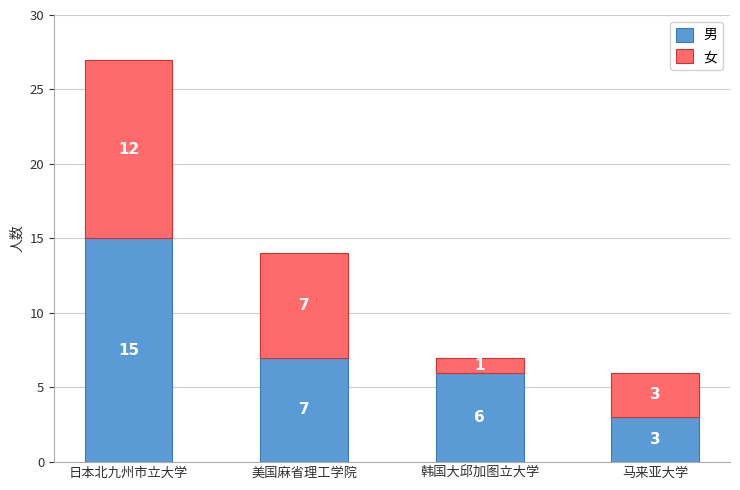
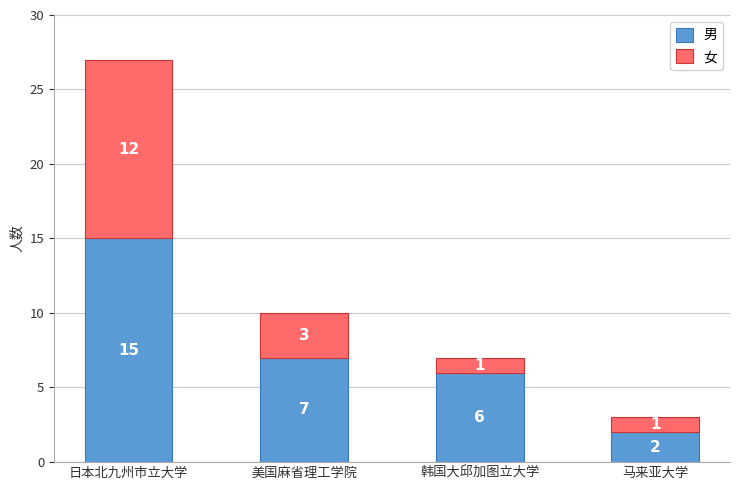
  {
    "男": {
      "日本北九州市立大学": 15,
      "美国麻省理工学院": 7,
      "韩国大邱加图立大学": 6,
-     "马来亚大学": 3
+     "马来亚大学": 2
    },
    "女": {
      "日本北九州市立大学": 12,
-     "美国麻省理工学院": 7,
+     "美国麻省理工学院": 3,
      "韩国大邱加图立大学": 1,
-     "马来亚大学": 3
+     "马来亚大学": 1
    }
  }
